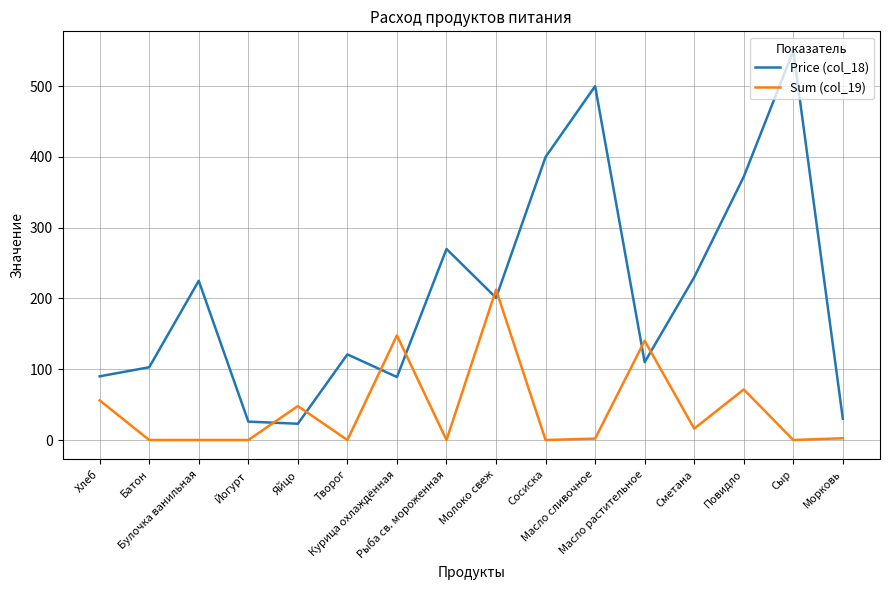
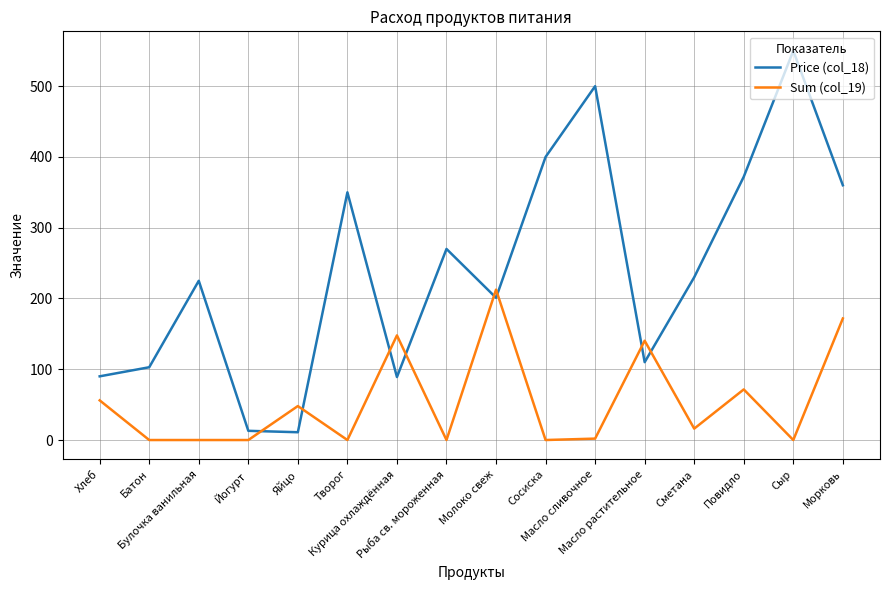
  {
    "Price (col_18)": {
      "Хлеб": 90,
      "Батон": 100,
      "Булочка ванильная": 230,
-     "Йогурт": 30,
-     "Яйцо": 20,
-     "Творог": 120,
+     "Йогурт": 10,
+     "Яйцо": 10,
+     "Творог": 350,
      "Курица охлаждённая": 90,
      "Рыба св. мороженная": 270,
      "Молоко свеж": 200,
      "Сосиска": 400,
      "Масло сливочное": 500,
      "Масло растительное": 110,
      "Сметана": 230,
      "Повидло": 370,
-     "Морковь": 30
+     "Морковь": 360
    },
    "Sum (col_19)": {
      "Хлеб": 60,
      "Батон": 0,
      "Булочка ванильная": 0,
      "Йогурт": 0,
      "Яйцо": 50,
      "Творог": 0,
      "Курица охлаждённая": 150,
      "Рыба св. мороженная": 0,
      "Молоко свеж": 210,
      "Сосиска": 0,
      "Масло сливочное": 0,
      "Масло растительное": 140,
      "Сметана": 20,
      "Повидло": 70,
      "Сыр": 0,
-     "Морковь": 0
+     "Морковь": 170
    }
  }
